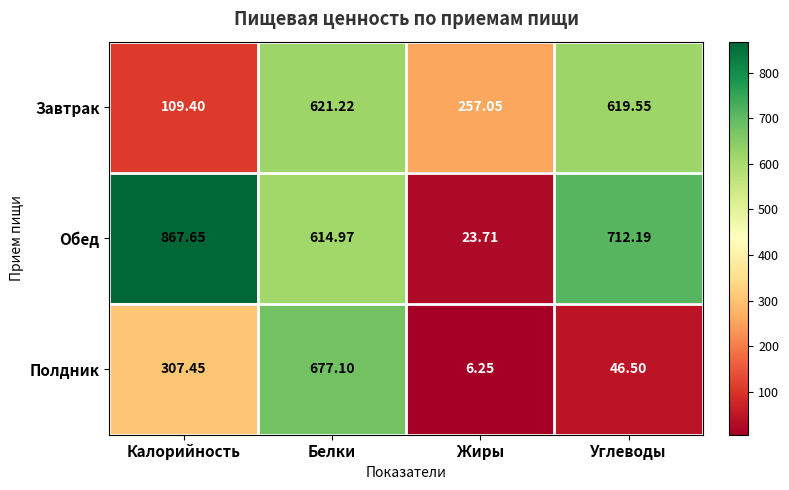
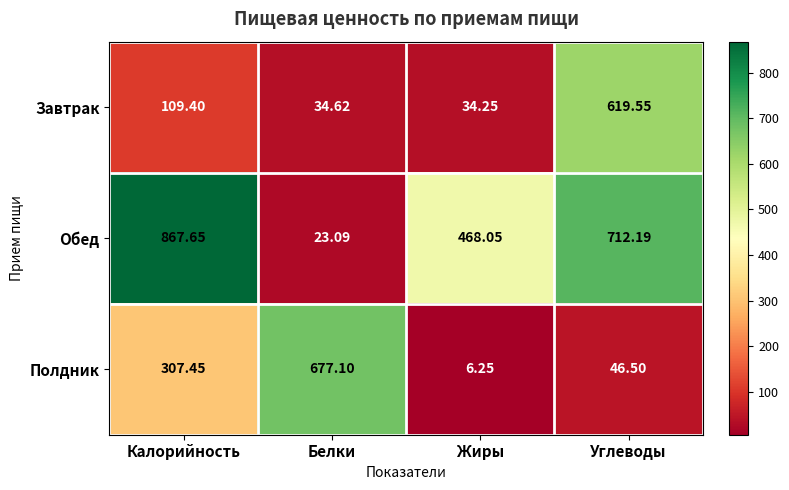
  {
    "Завтрак": {
      "Калорийность": 109.40,
-     "Белки": 621.22,
-     "Жиры": 257.05,
+     "Белки": 34.62,
+     "Жиры": 34.25,
      "Углеводы": 619.55
    },
    "Обед": {
      "Калорийность": 867.65,
-     "Белки": 614.97,
-     "Жиры": 23.71,
+     "Белки": 23.09,
+     "Жиры": 468.05,
      "Углеводы": 712.19
    },
    "Полдник": {
      "Калорийность": 307.45,
      "Белки": 677.10,
      "Жиры": 6.25,
      "Углеводы": 46.50
    }
  }
